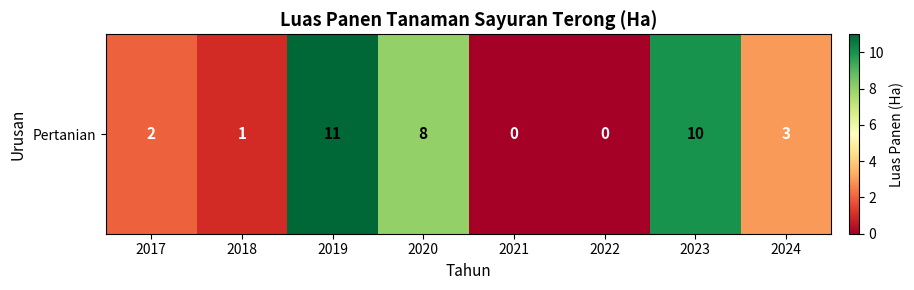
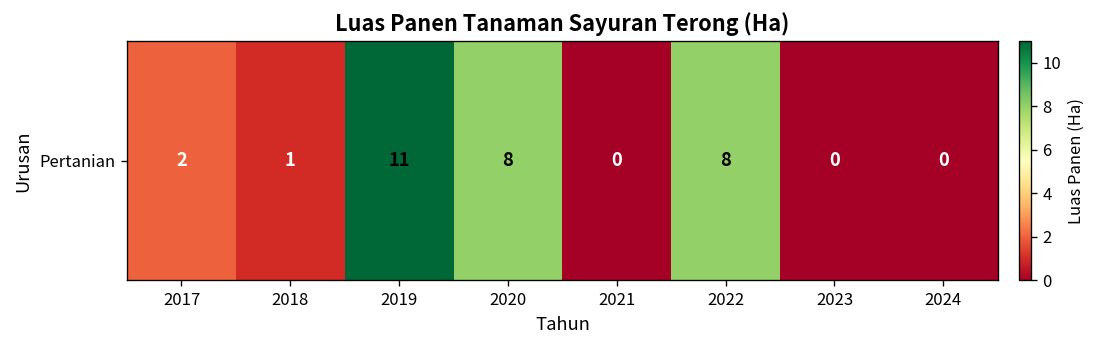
  {
    "Pertanian": {
      "2017": 2,
      "2018": 1,
      "2019": 11,
      "2020": 8,
      "2021": 0,
-     "2022": 0,
-     "2023": 10,
-     "2024": 3
+     "2022": 8,
+     "2023": 0,
+     "2024": 0
    }
  }
